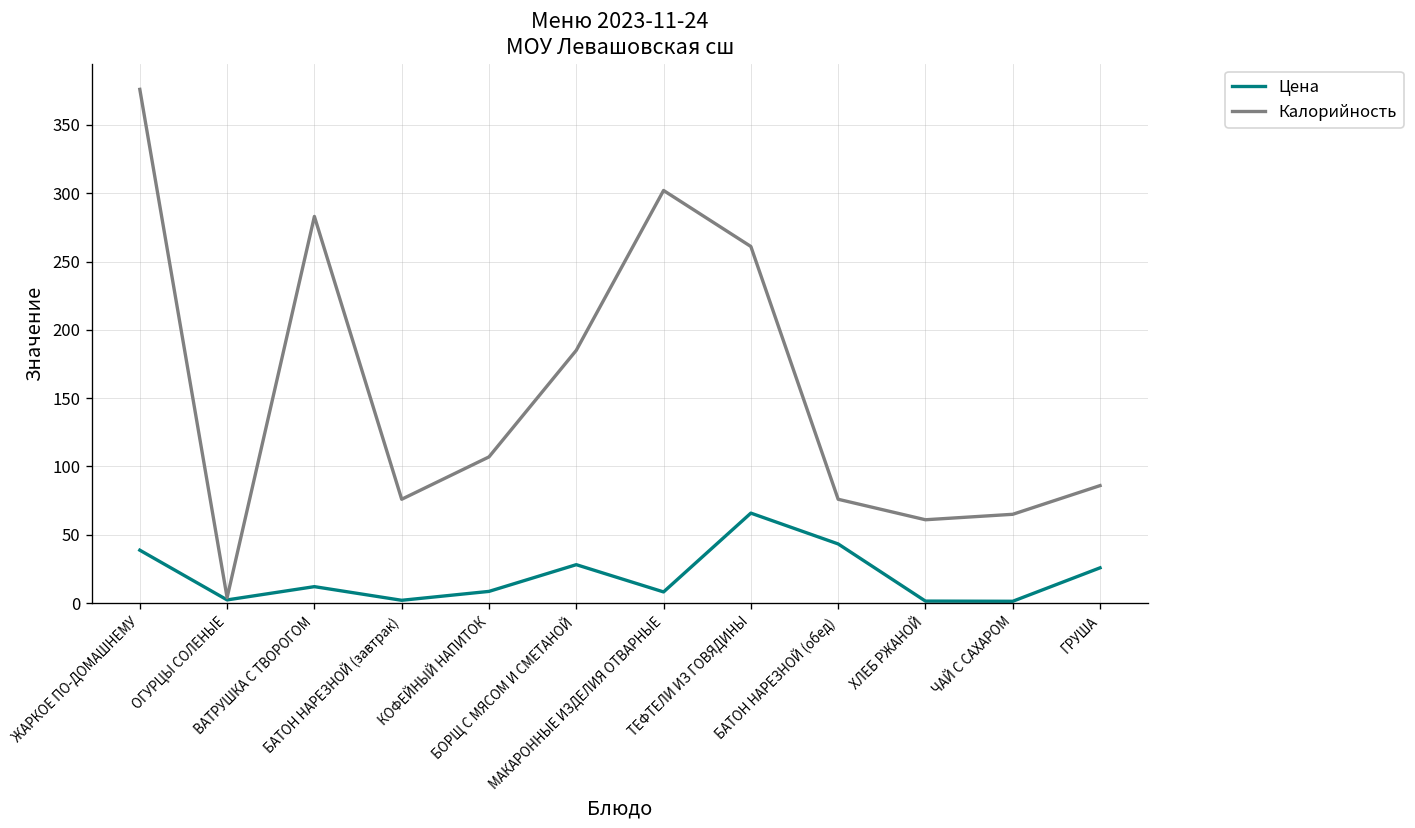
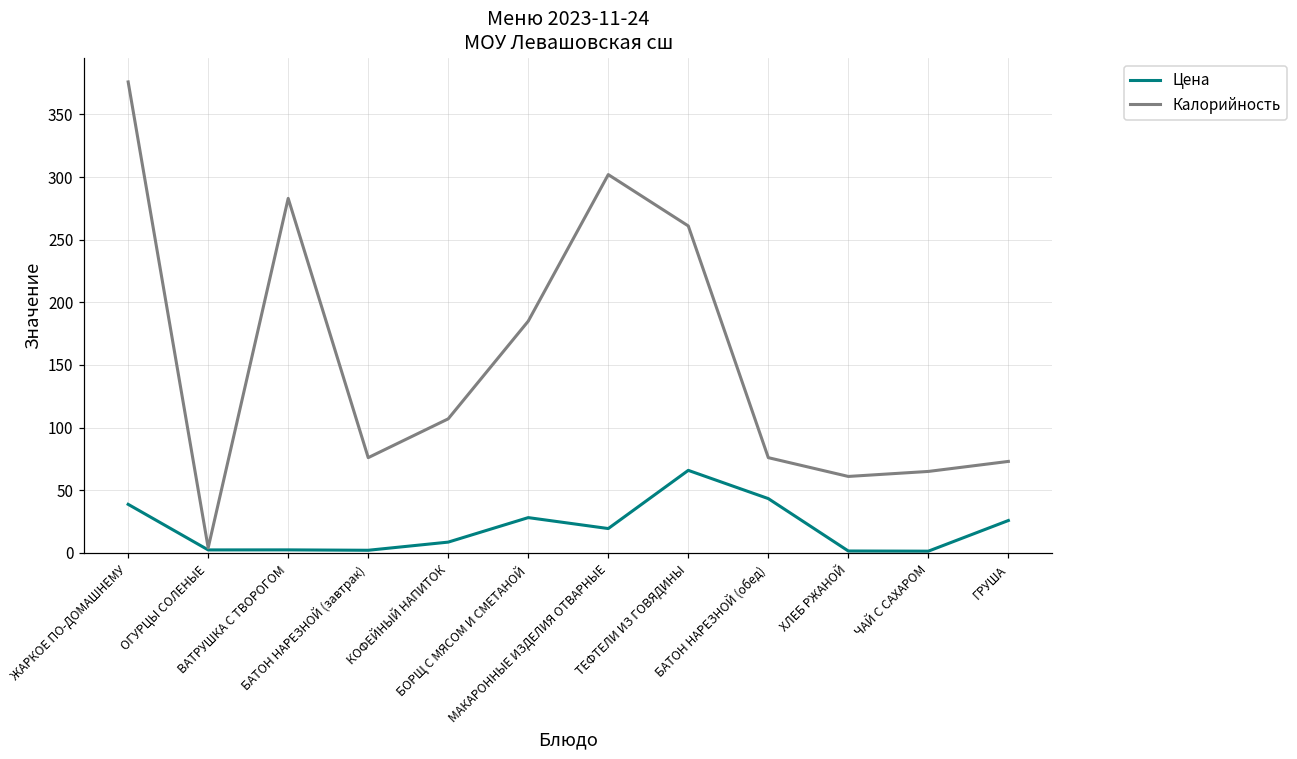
  {
    "Цена": {
      "ЖАРКОЕ ПО-ДОМАШНЕМУ": 39,
-     "ВАТРУШКА С ТВОРОГОМ": 12,
+     "ВАТРУШКА С ТВОРОГОМ": 2,
      "БАТОН НАРЕЗНОЙ (завтрак)": 2,
      "КОФЕЙНЫЙ НАПИТОК": 9,
      "БОРЩ С МЯСОМ И СМЕТАНОЙ": 28,
-     "МАКАРОННЫЕ ИЗДЕЛИЯ ОТВАРНЫЕ": 8,
+     "МАКАРОННЫЕ ИЗДЕЛИЯ ОТВАРНЫЕ": 19,
      "ТЕФТЕЛИ ИЗ ГОВЯДИНЫ": 66,
      "БАТОН НАРЕЗНОЙ (обед)": 43,
      "ХЛЕБ РЖАНОЙ": 1,
      "ЧАЙ С САХАРОМ": 1,
      "ГРУША": 26
    },
    "Калорийность": {
      "ЖАРКОЕ ПО-ДОМАШНЕМУ": 376,
      "ВАТРУШКА С ТВОРОГОМ": 283,
      "БАТОН НАРЕЗНОЙ (завтрак)": 76,
      "КОФЕЙНЫЙ НАПИТОК": 107,
      "БОРЩ С МЯСОМ И СМЕТАНОЙ": 185,
      "МАКАРОННЫЕ ИЗДЕЛИЯ ОТВАРНЫЕ": 302,
      "ТЕФТЕЛИ ИЗ ГОВЯДИНЫ": 261,
      "БАТОН НАРЕЗНОЙ (обед)": 76,
      "ХЛЕБ РЖАНОЙ": 61,
      "ЧАЙ С САХАРОМ": 65,
-     "ГРУША": 86
+     "ГРУША": 73
    }
  }
